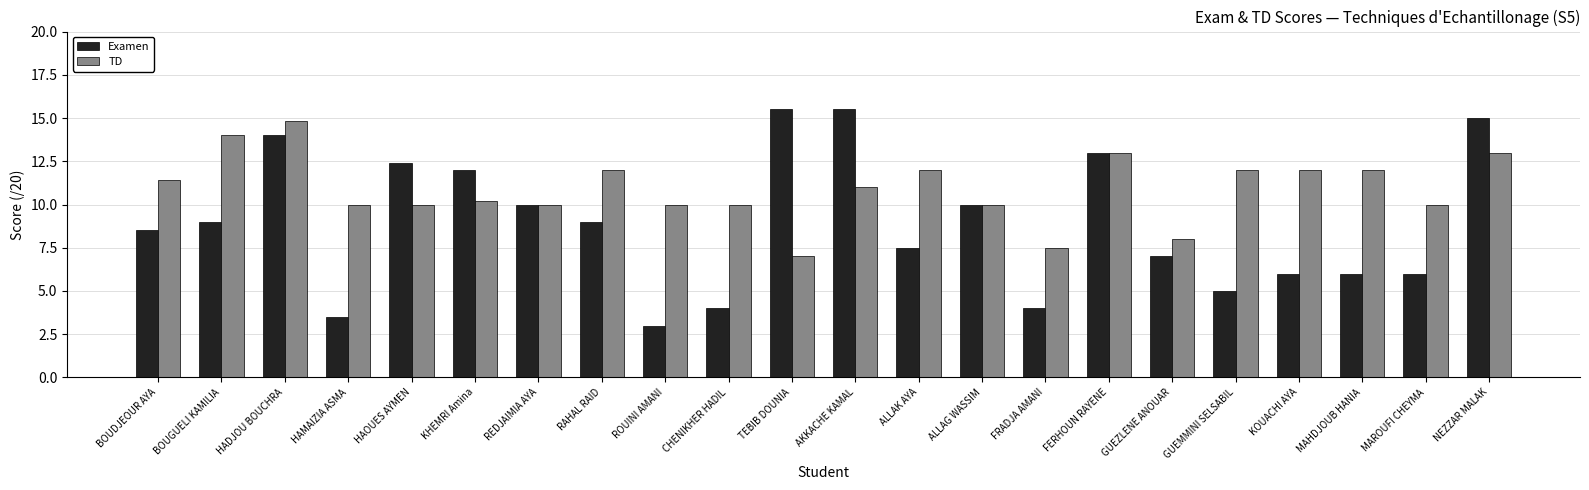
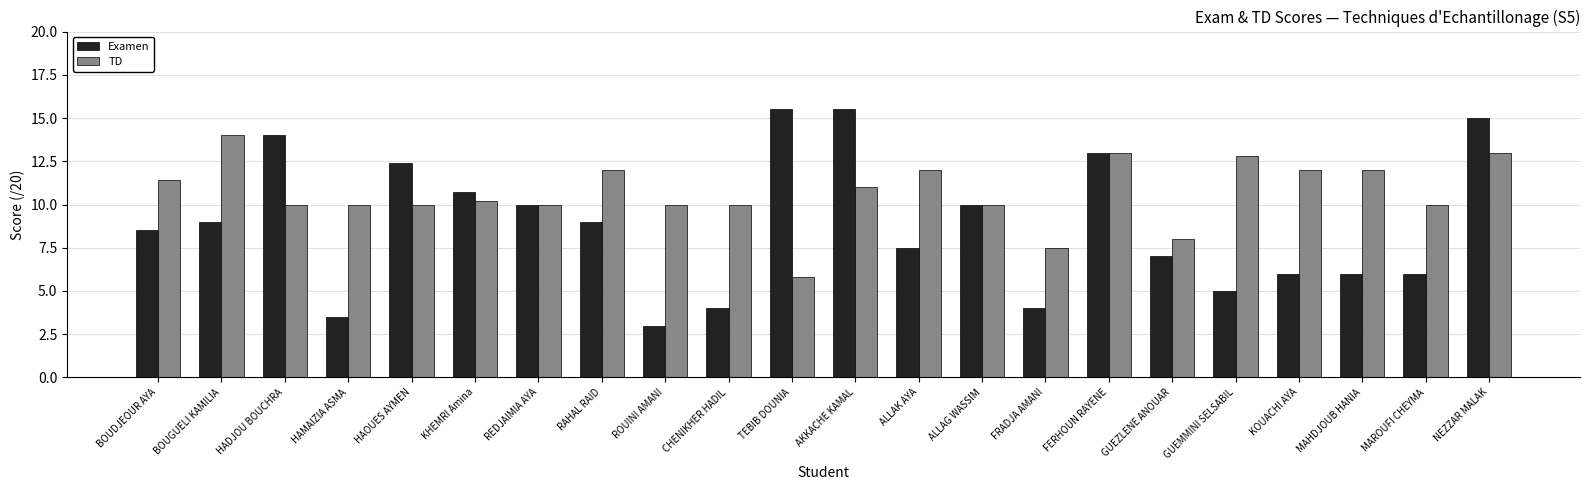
  {
    "Examen": {
      "BOUDJEOUR AYA": 8.5,
      "BOUGUELI KAMILIA": 9.0,
      "HADJOU BOUCHRA": 14.0,
      "HAMAIZIA ASMA": 3.5,
      "HAOUES AYMEN": 12.4,
-     "KHEMRI Amina": 12.0,
+     "KHEMRI Amina": 10.7,
      "REDJAIMIA AYA": 10.0,
      "RAHAL RAID": 9.0,
      "ROUINI AMANI": 3.0,
      "CHENIKHER HADIL": 4.0,
      "TEBIB DOUNIA": 15.5,
      "AKKACHE KAMAL": 15.5,
      "ALLAK AYA": 7.5,
      "ALLAG WASSIM": 10.0,
      "FRADJA AMANI": 4.0,
      "FERHOUN RAYENE": 13.0,
      "GUEZLENE ANOUAR": 7.0,
      "GUEMMINI SELSABIL": 5.0,
      "KOUACHI AYA": 6.0,
      "MAHDJOUB HANIA": 6.0,
      "MAROUFI CHEYMA": 6.0,
      "NEZZAR MALAK": 15.0
    },
    "TD": {
      "BOUDJEOUR AYA": 11.4,
      "BOUGUELI KAMILIA": 14.0,
-     "HADJOU BOUCHRA": 14.8,
+     "HADJOU BOUCHRA": 10.0,
      "HAMAIZIA ASMA": 10.0,
      "HAOUES AYMEN": 10.0,
      "KHEMRI Amina": 10.2,
      "REDJAIMIA AYA": 10.0,
      "RAHAL RAID": 12.0,
      "ROUINI AMANI": 10.0,
      "CHENIKHER HADIL": 10.0,
-     "TEBIB DOUNIA": 7.0,
+     "TEBIB DOUNIA": 5.8,
      "AKKACHE KAMAL": 11.0,
      "ALLAK AYA": 12.0,
      "ALLAG WASSIM": 10.0,
      "FRADJA AMANI": 7.5,
      "FERHOUN RAYENE": 13.0,
      "GUEZLENE ANOUAR": 8.0,
-     "GUEMMINI SELSABIL": 12.0,
+     "GUEMMINI SELSABIL": 12.8,
      "KOUACHI AYA": 12.0,
      "MAHDJOUB HANIA": 12.0,
      "MAROUFI CHEYMA": 10.0,
      "NEZZAR MALAK": 13.0
    }
  }
